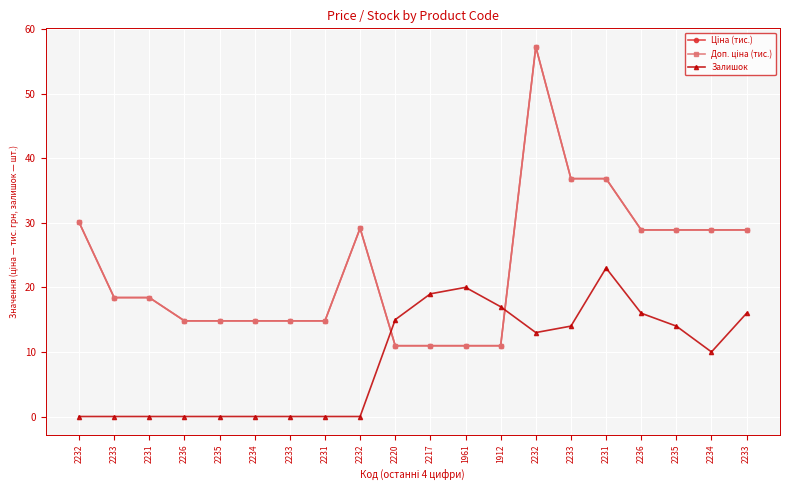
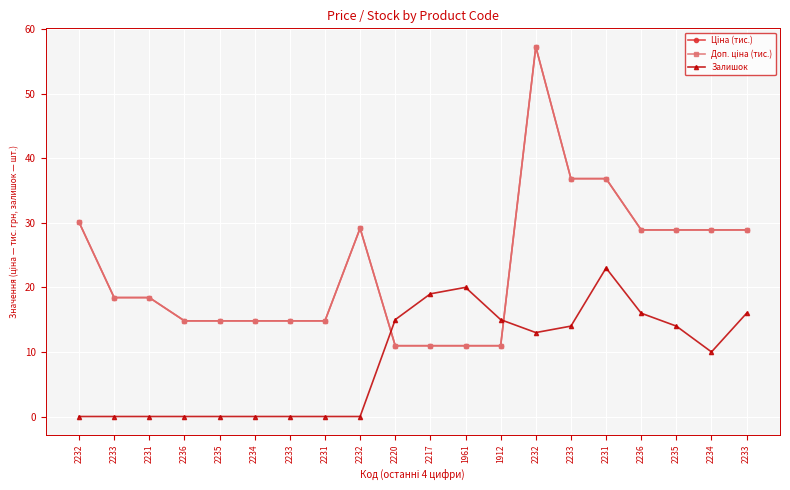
  {
    "Доп. ціна (тис.)": {
      "2220": 11,
      "2217": 11,
      "1961": 11,
      "1912": 11
    },
    "Залишок": {
      "2220": 15,
      "2217": 19,
      "1961": 20,
-     "1912": 17
+     "1912": 15
    }
  }
